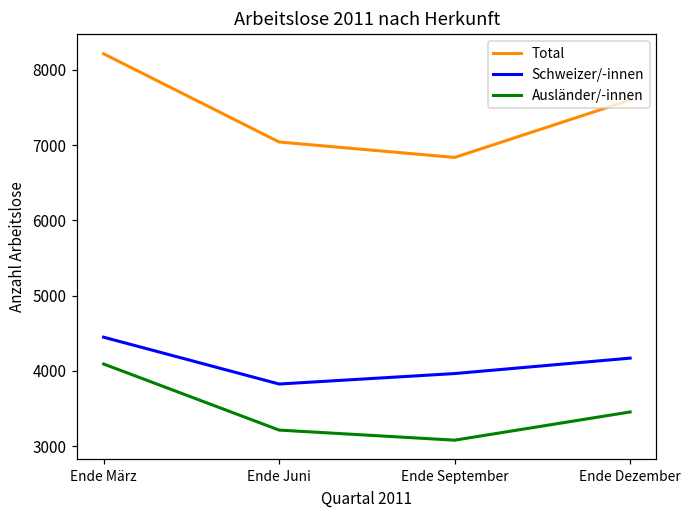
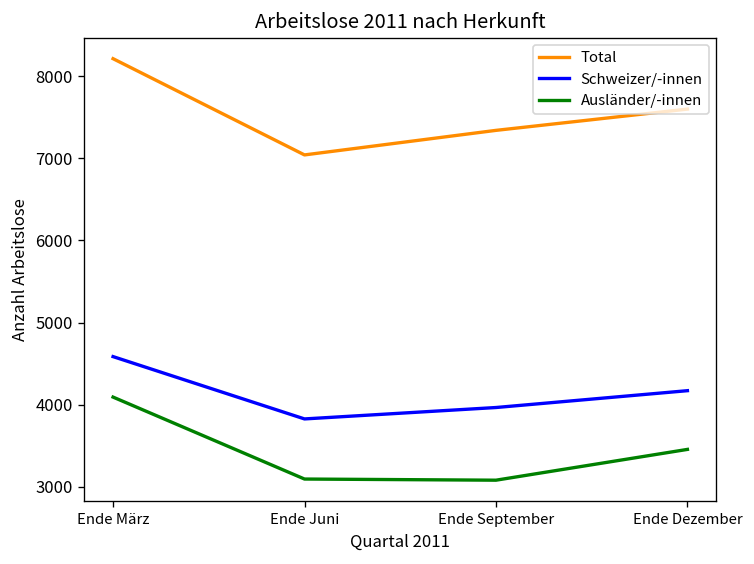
  {
    "Total": {
      "Ende März": 8200,
      "Ende Juni": 7000,
-     "Ende September": 6800
+     "Ende September": 7300
    },
    "Schweizer/-innen": {
-     "Ende März": 4400,
+     "Ende März": 4600,
      "Ende Juni": 3800,
      "Ende September": 4000,
      "Ende Dezember": 4200
    },
    "Ausländer/-innen": {
      "Ende März": 4100,
-     "Ende Juni": 3200,
+     "Ende Juni": 3100,
      "Ende September": 3100,
      "Ende Dezember": 3500
    }
  }
